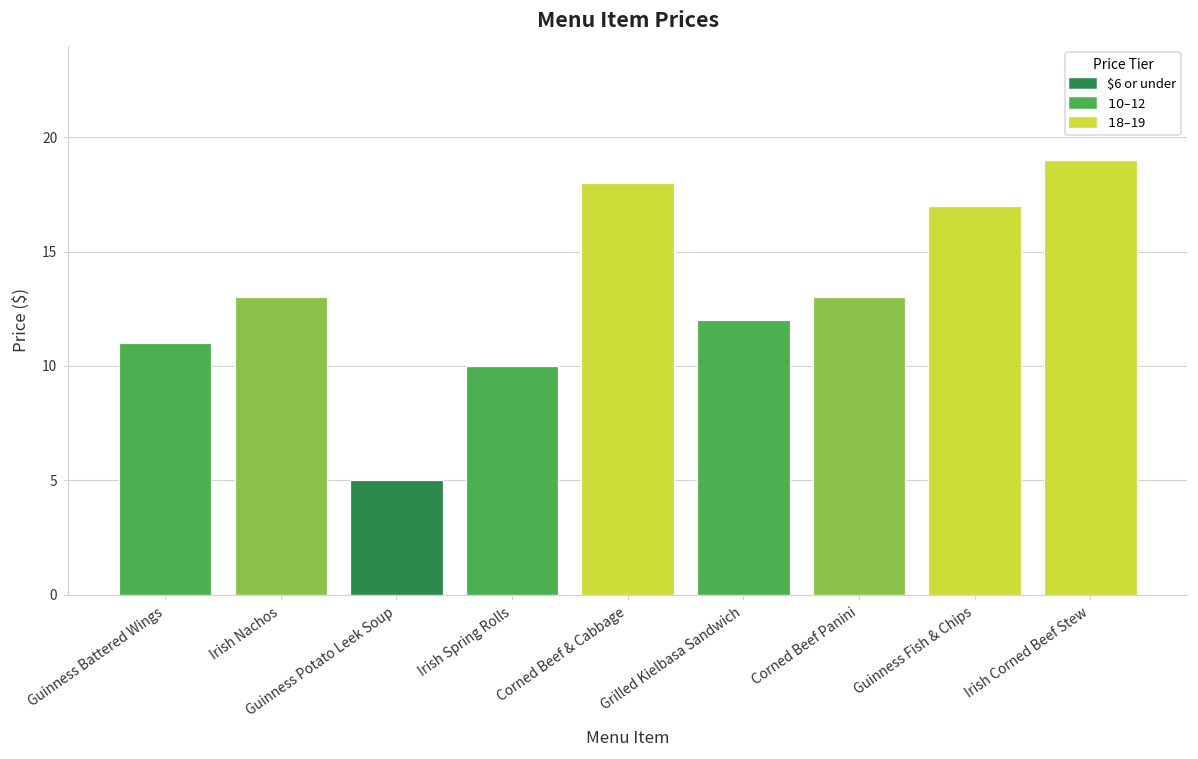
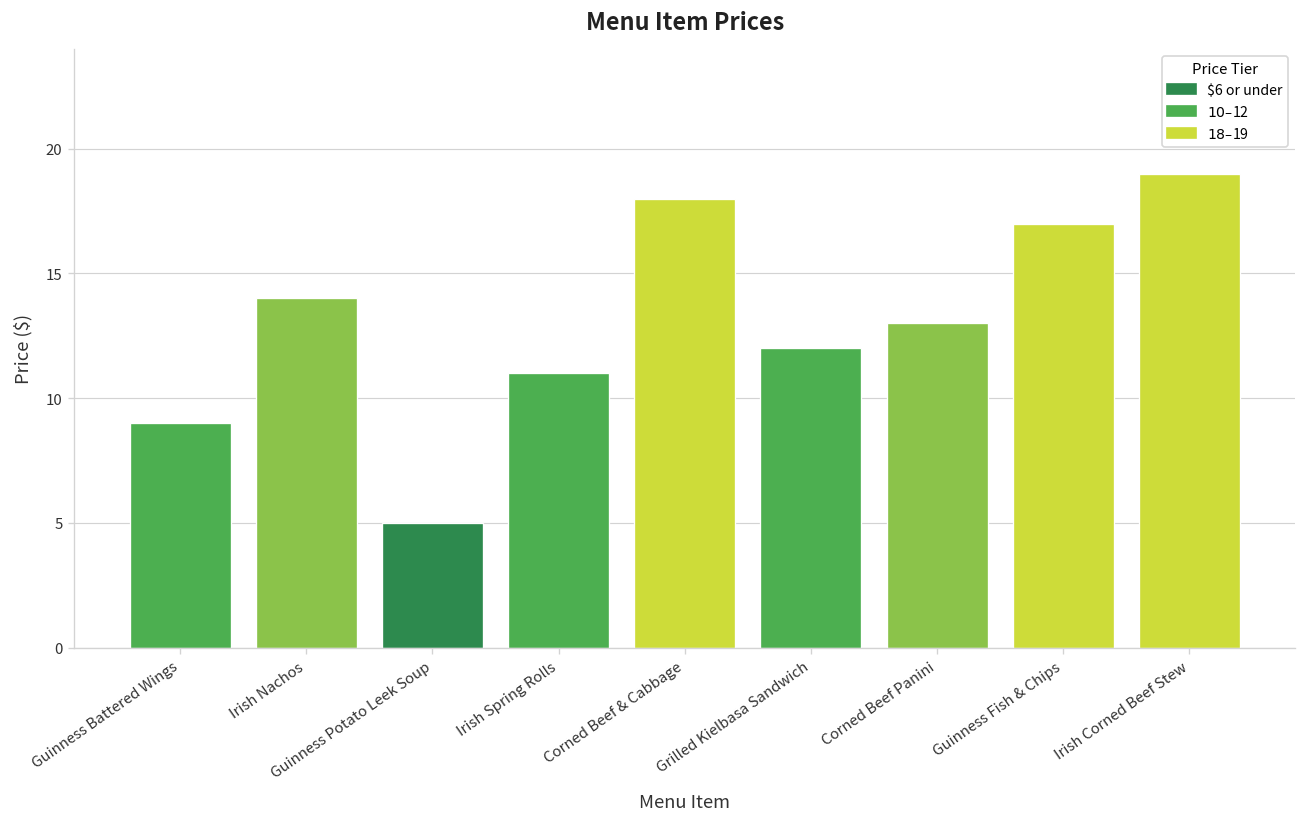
  {
-   "Guinness Battered Wings": 11,
-   "Irish Nachos": 13,
+   "Guinness Battered Wings": 9,
+   "Irish Nachos": 14,
    "Guinness Potato Leek Soup": 5,
-   "Irish Spring Rolls": 10,
+   "Irish Spring Rolls": 11,
    "Corned Beef & Cabbage": 18,
    "Grilled Kielbasa Sandwich": 12,
    "Corned Beef Panini": 13,
    "Guinness Fish & Chips": 17,
    "Irish Corned Beef Stew": 19
  }
